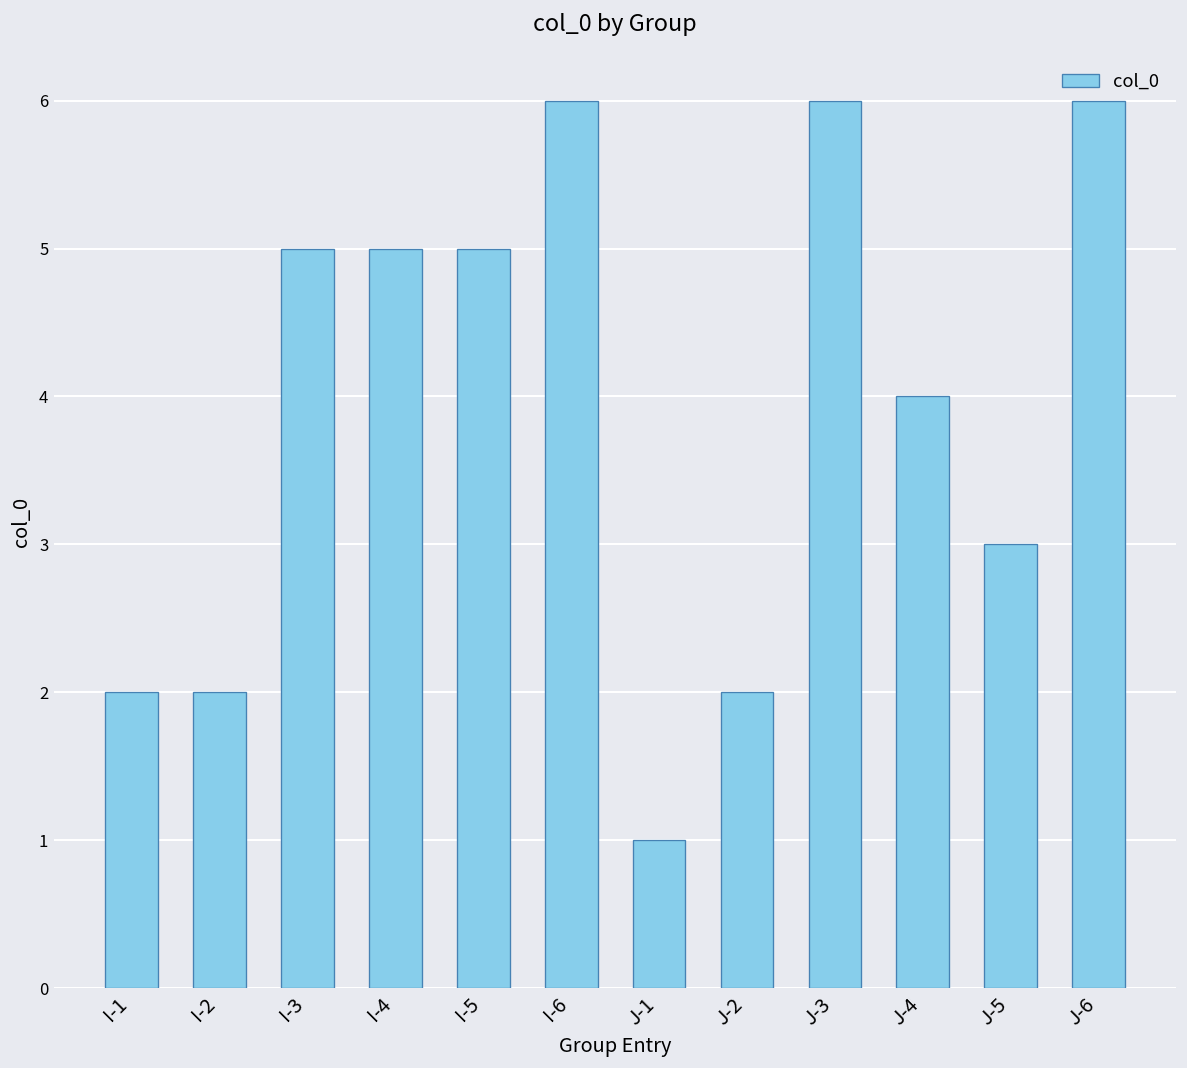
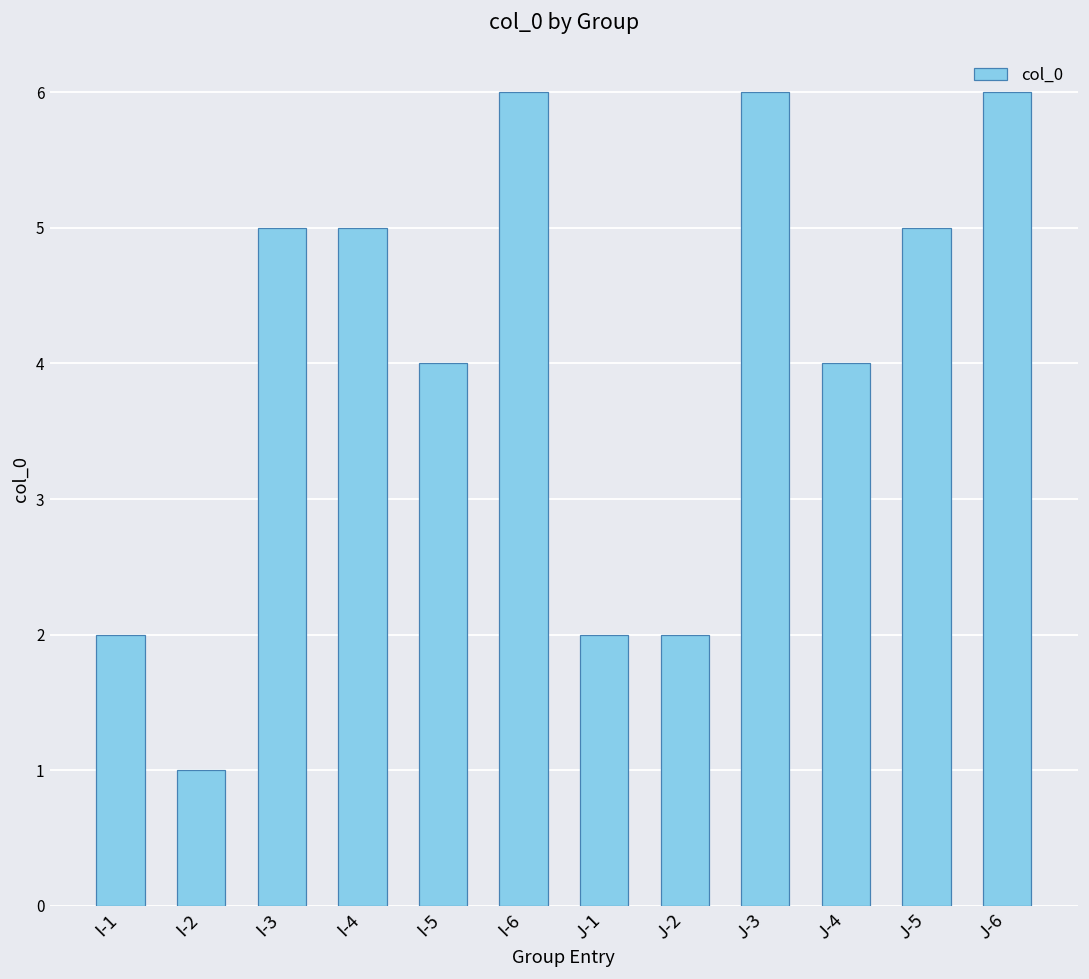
  {
    "I-1": 2,
-   "I-2": 2,
+   "I-2": 1,
    "I-3": 5,
    "I-4": 5,
-   "I-5": 5,
+   "I-5": 4,
    "I-6": 6,
-   "J-1": 1,
+   "J-1": 2,
    "J-2": 2,
    "J-3": 6,
    "J-4": 4,
-   "J-5": 3,
+   "J-5": 5,
    "J-6": 6
  }
